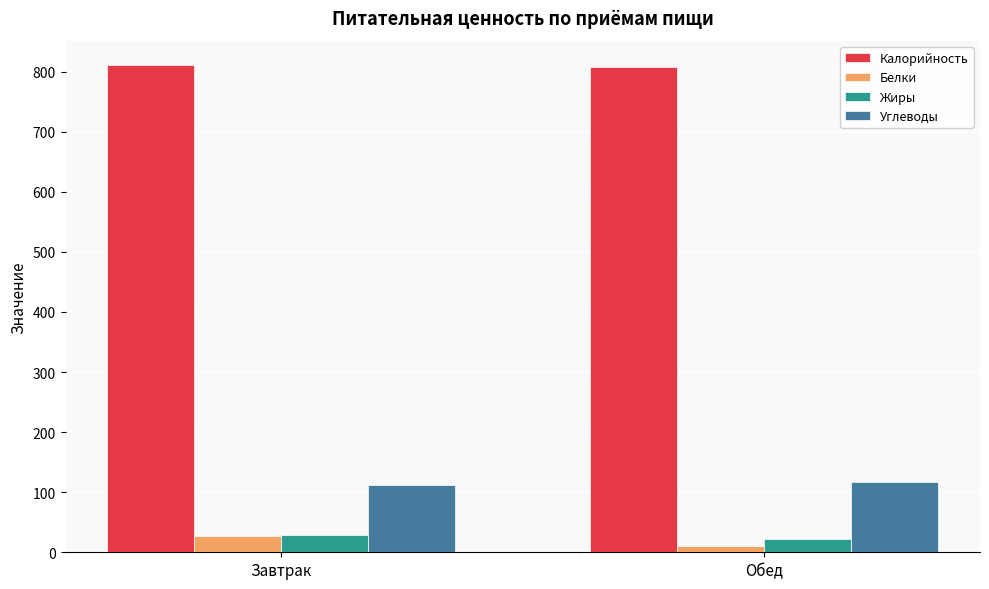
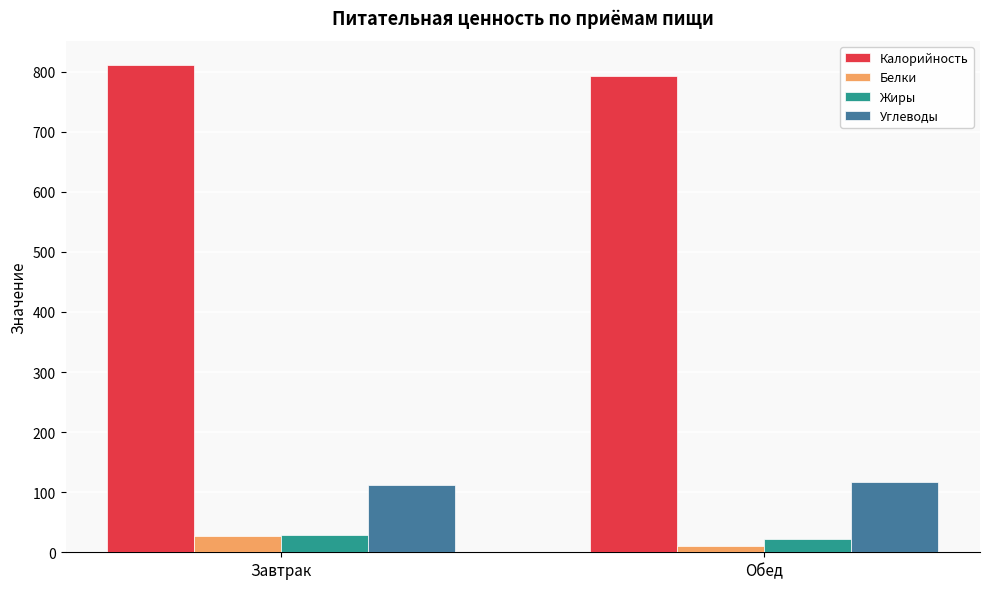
  {
    "Калорийность": {
      "Завтрак": 810,
-     "Обед": 810
+     "Обед": 790
    },
    "Белки": {
      "Завтрак": 30,
      "Обед": 10
    }
  }
